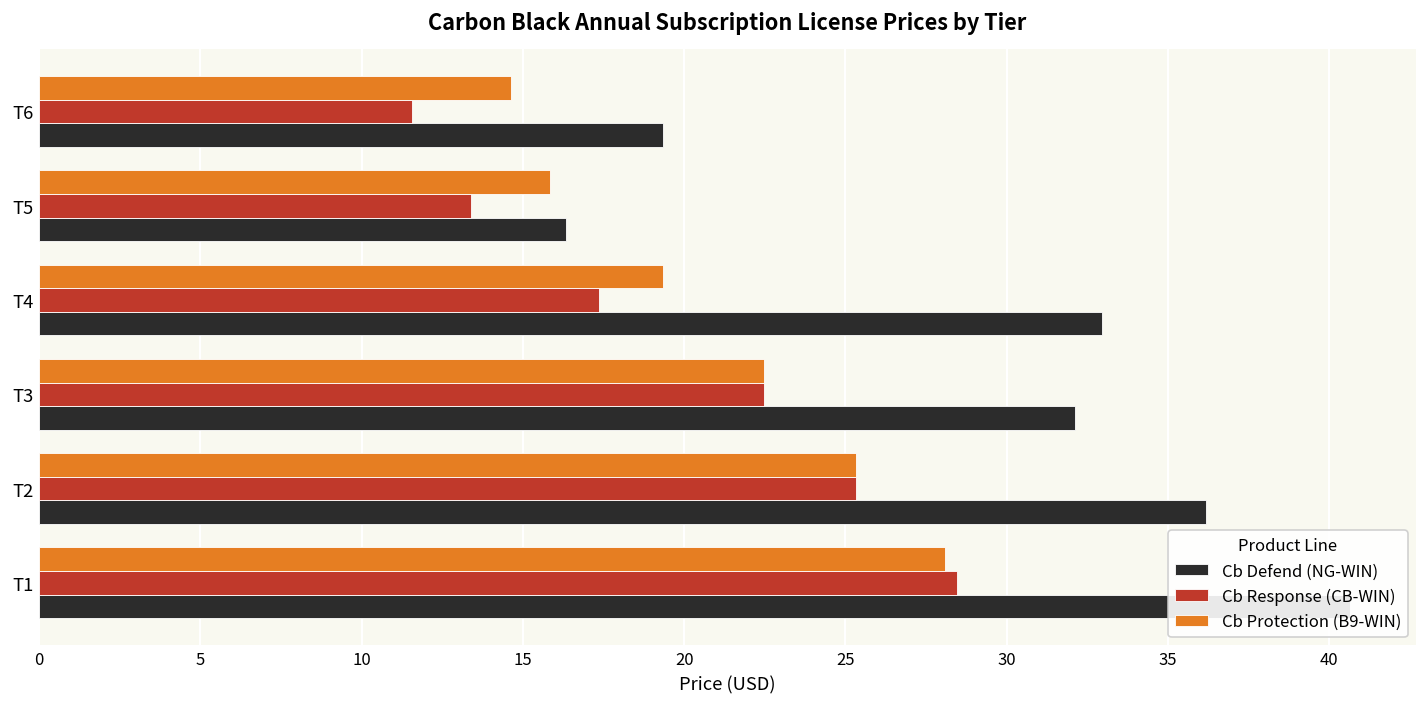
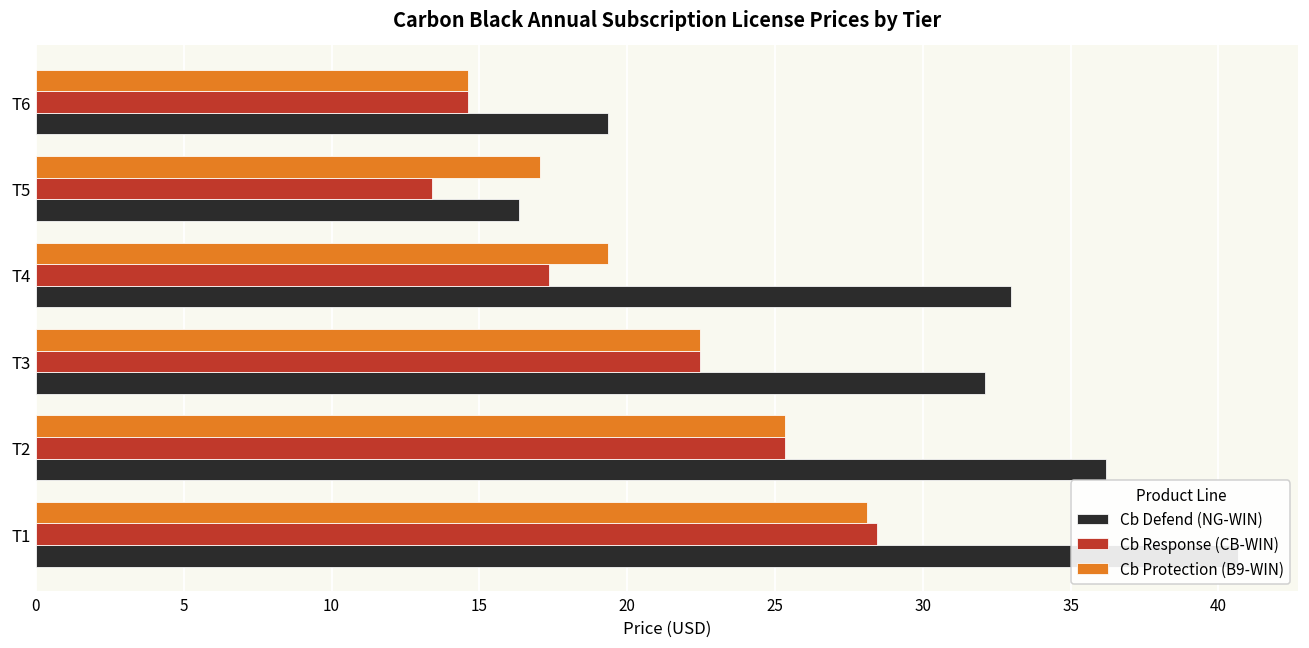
  {
    "Cb Defend (NG-WIN)": {
      "T6": 19.3,
      "T5": 16.4,
      "T4": 33.0,
      "T3": 32.1,
      "T2": 36.2
    },
    "Cb Response (CB-WIN)": {
-     "T6": 11.6,
+     "T6": 14.6,
      "T5": 13.4,
      "T4": 17.4,
      "T3": 22.5,
      "T2": 25.3,
      "T1": 28.5
    },
    "Cb Protection (B9-WIN)": {
      "T6": 14.6,
-     "T5": 15.9,
+     "T5": 17.1,
      "T4": 19.4,
      "T3": 22.5,
      "T2": 25.3,
      "T1": 28.1
    }
  }
